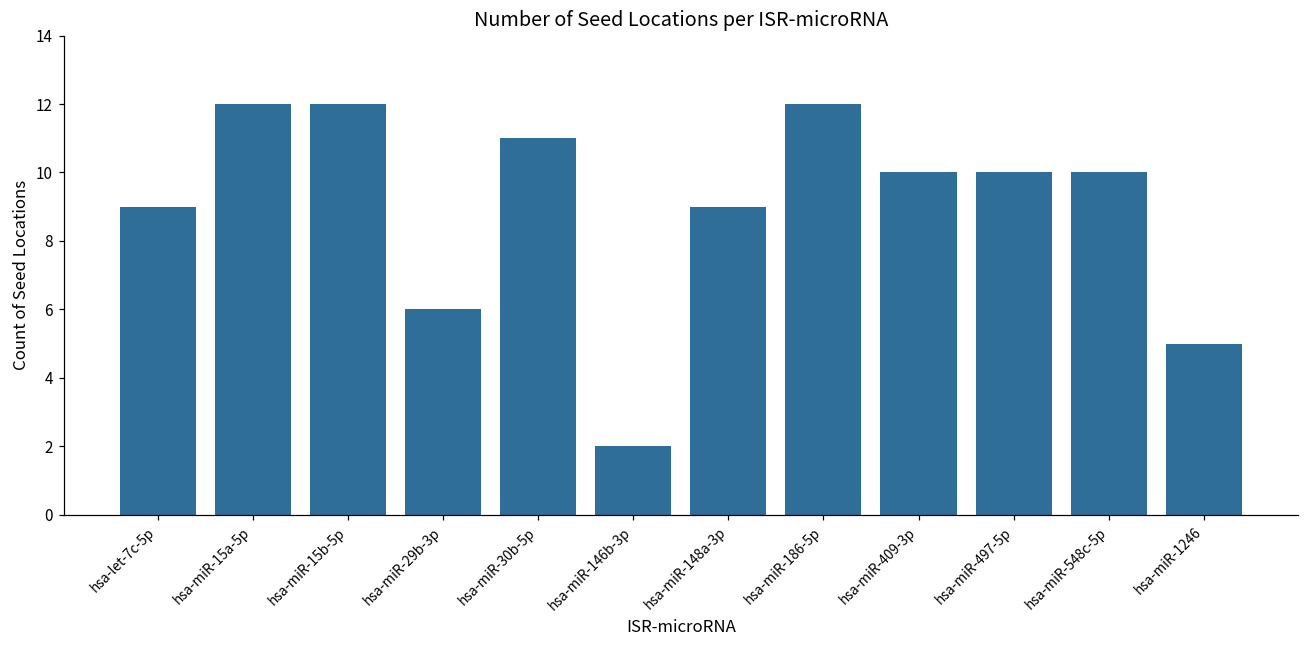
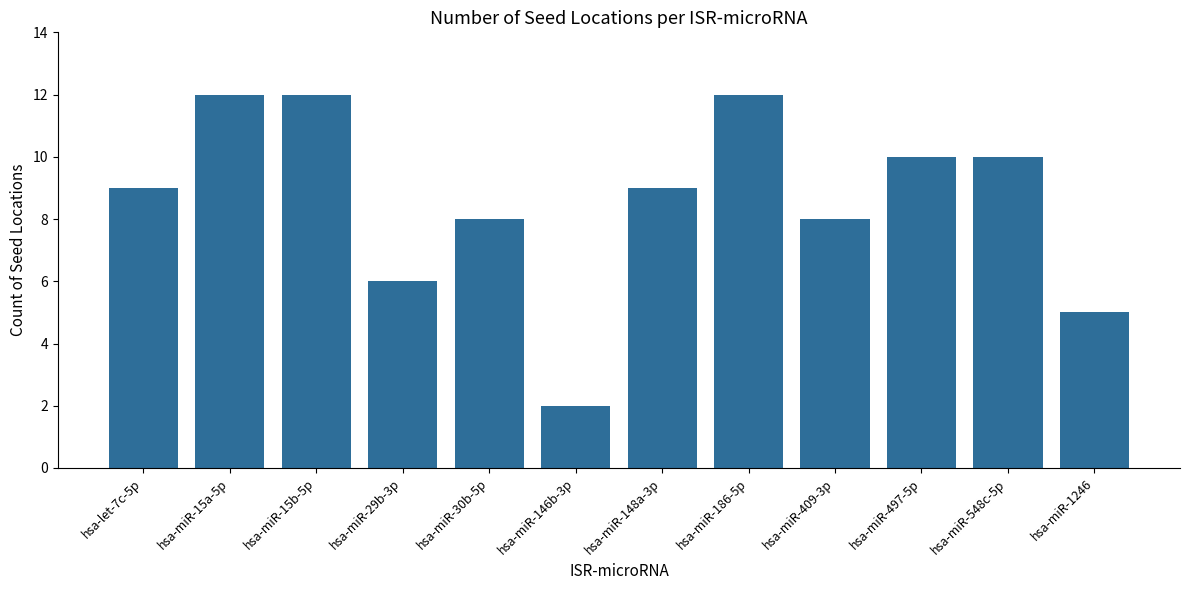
  {
    "hsa-let-7c-5p": 9,
    "hsa-miR-15a-5p": 12,
    "hsa-miR-15b-5p": 12,
    "hsa-miR-29b-3p": 6,
-   "hsa-miR-30b-5p": 11,
+   "hsa-miR-30b-5p": 8,
    "hsa-miR-146b-3p": 2,
    "hsa-miR-148a-3p": 9,
    "hsa-miR-186-5p": 12,
-   "hsa-miR-409-3p": 10,
+   "hsa-miR-409-3p": 8,
    "hsa-miR-497-5p": 10,
    "hsa-miR-548c-5p": 10,
    "hsa-miR-1246": 5
  }
